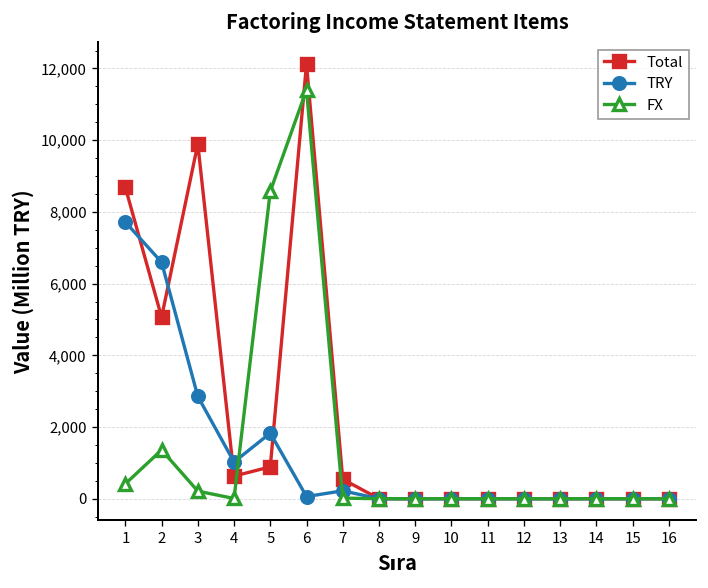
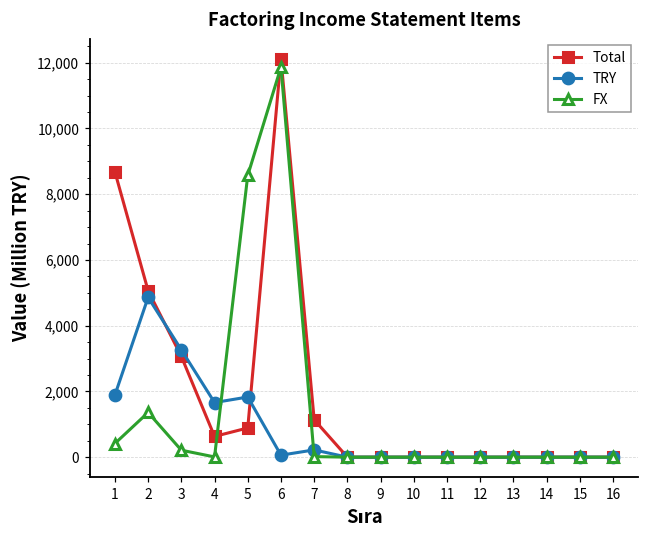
  {
    "Total": {
      "1": "8,700",
      "2": "5,100",
-     "3": "9,900",
+     "3": "3,100",
      "4": "600",
      "5": "900",
      "6": "12,100",
-     "7": "500"
+     "7": "1,100"
    },
    "TRY": {
-     "1": "7,700",
-     "2": "6,600",
-     "3": "2,900",
-     "4": "1,000",
+     "1": "1,900",
+     "2": "4,900",
+     "3": "3,300",
+     "4": "1,700",
      "5": "1,800",
      "6": "100",
      "7": "200"
    },
    "FX": {
      "1": "400",
      "2": "1,400",
      "3": "200",
      "4": "0",
      "5": "8,600",
-     "6": "11,400",
+     "6": "11,900",
      "7": "0"
    }
  }
